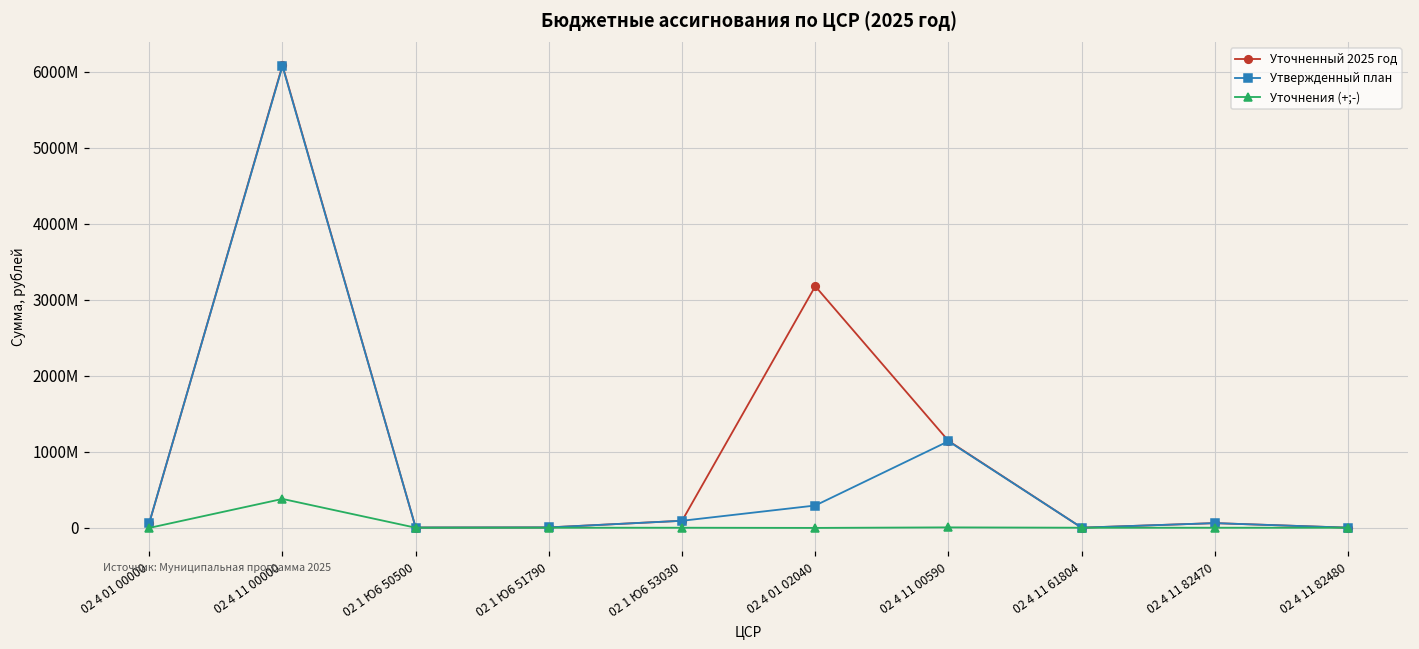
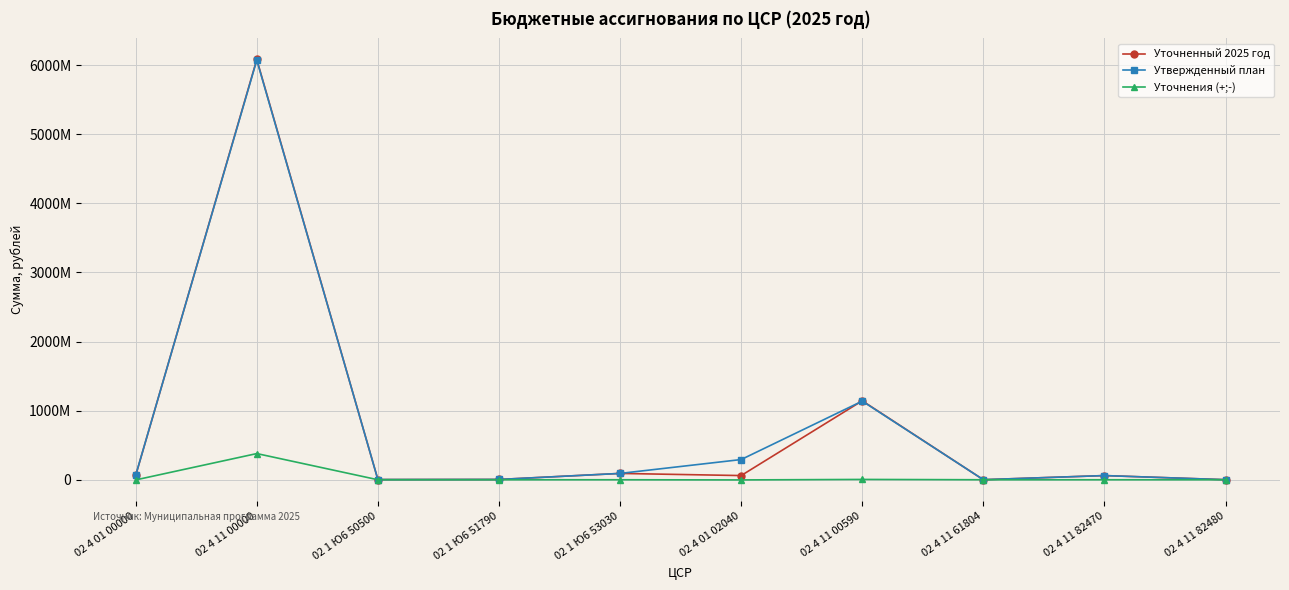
  {
    "Уточненный 2025 год": {
-     "02 4 01 02040": 3200000000
+     "02 4 01 02040": 100000000
    },
    "Утвержденный план": {
      "02 4 01 02040": 300000000
    },
    "Уточнения (+;-)": {
      "02 4 01 00000": 0,
      "02 4 11 00000": 400000000,
      "02 1 Ю6 53030": 0,
      "02 4 01 02040": 0,
      "02 4 11 00590": 0,
      "02 4 11 82470": 0
    }
  }
